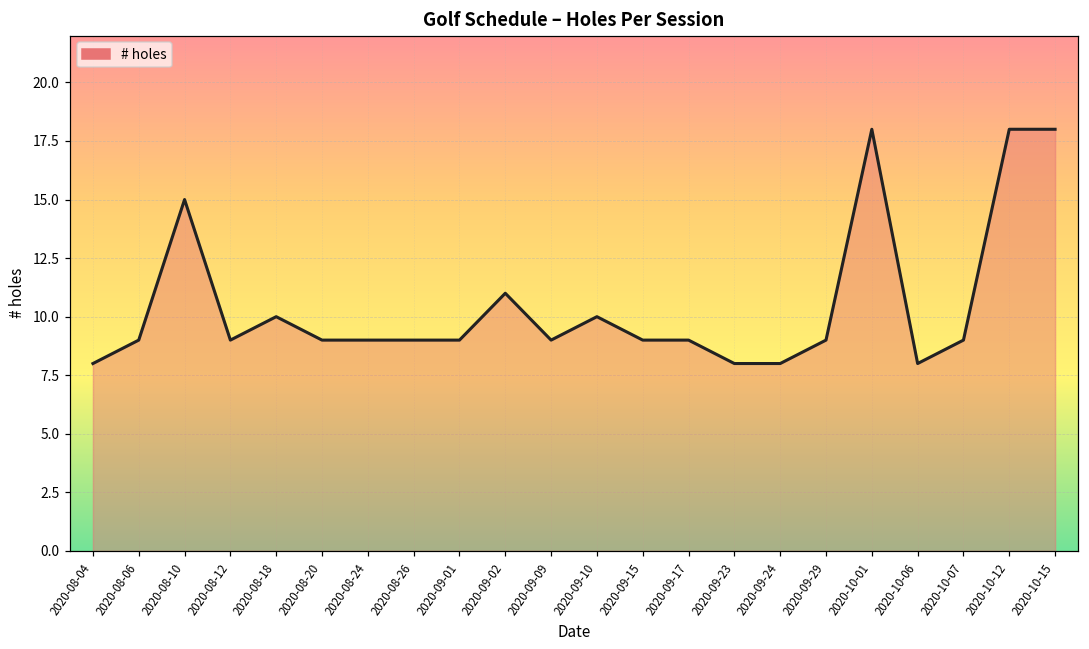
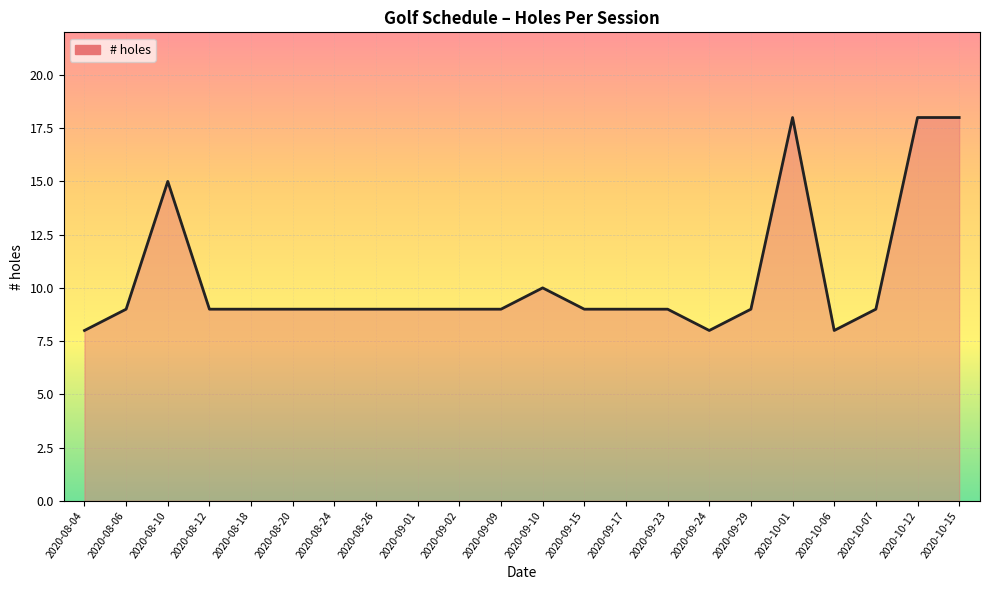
  {
    "2020-08-04": 8,
    "2020-08-06": 9,
    "2020-08-10": 15,
    "2020-08-12": 9,
-   "2020-08-18": 10,
+   "2020-08-18": 9,
    "2020-08-20": 9,
    "2020-08-24": 9,
    "2020-08-26": 9,
    "2020-09-01": 9,
-   "2020-09-02": 11,
+   "2020-09-02": 9,
    "2020-09-09": 9,
    "2020-09-10": 10,
    "2020-09-15": 9,
    "2020-09-17": 9,
-   "2020-09-23": 8,
+   "2020-09-23": 9,
    "2020-09-24": 8,
    "2020-09-29": 9,
    "2020-10-01": 18,
    "2020-10-06": 8,
    "2020-10-07": 9,
    "2020-10-12": 18,
    "2020-10-15": 18
  }
